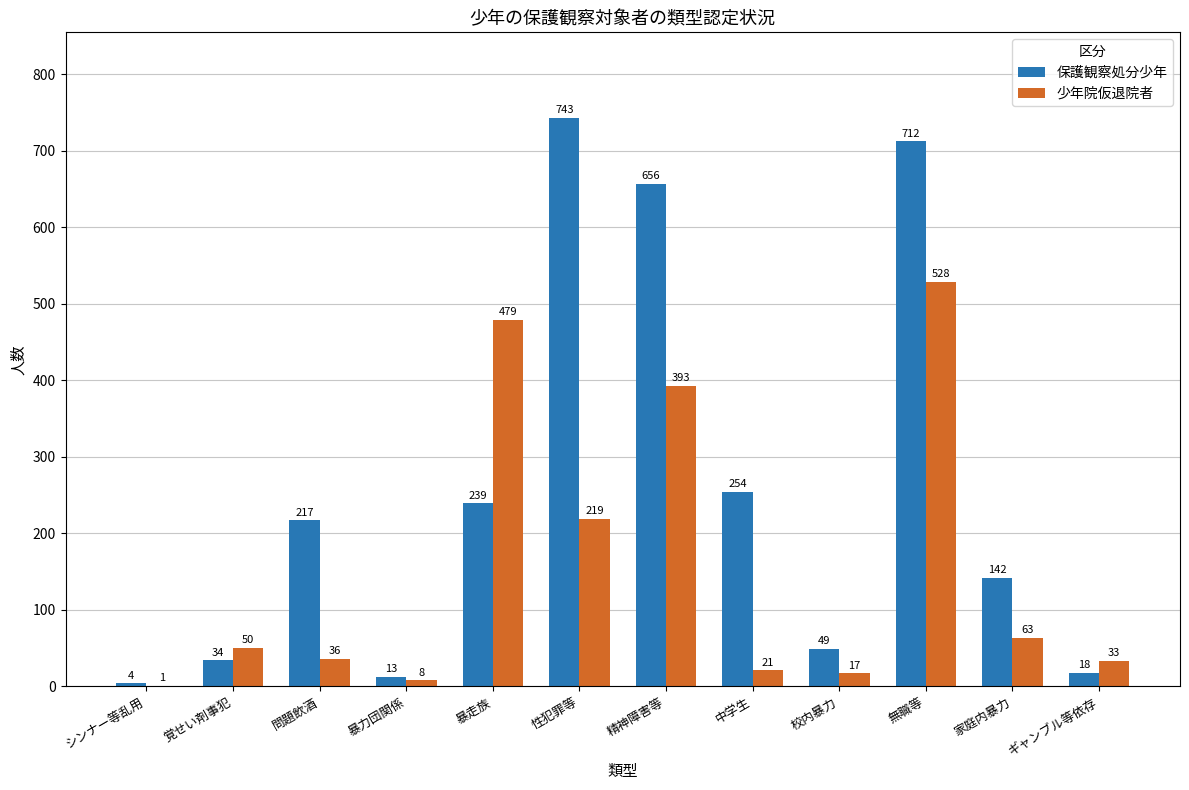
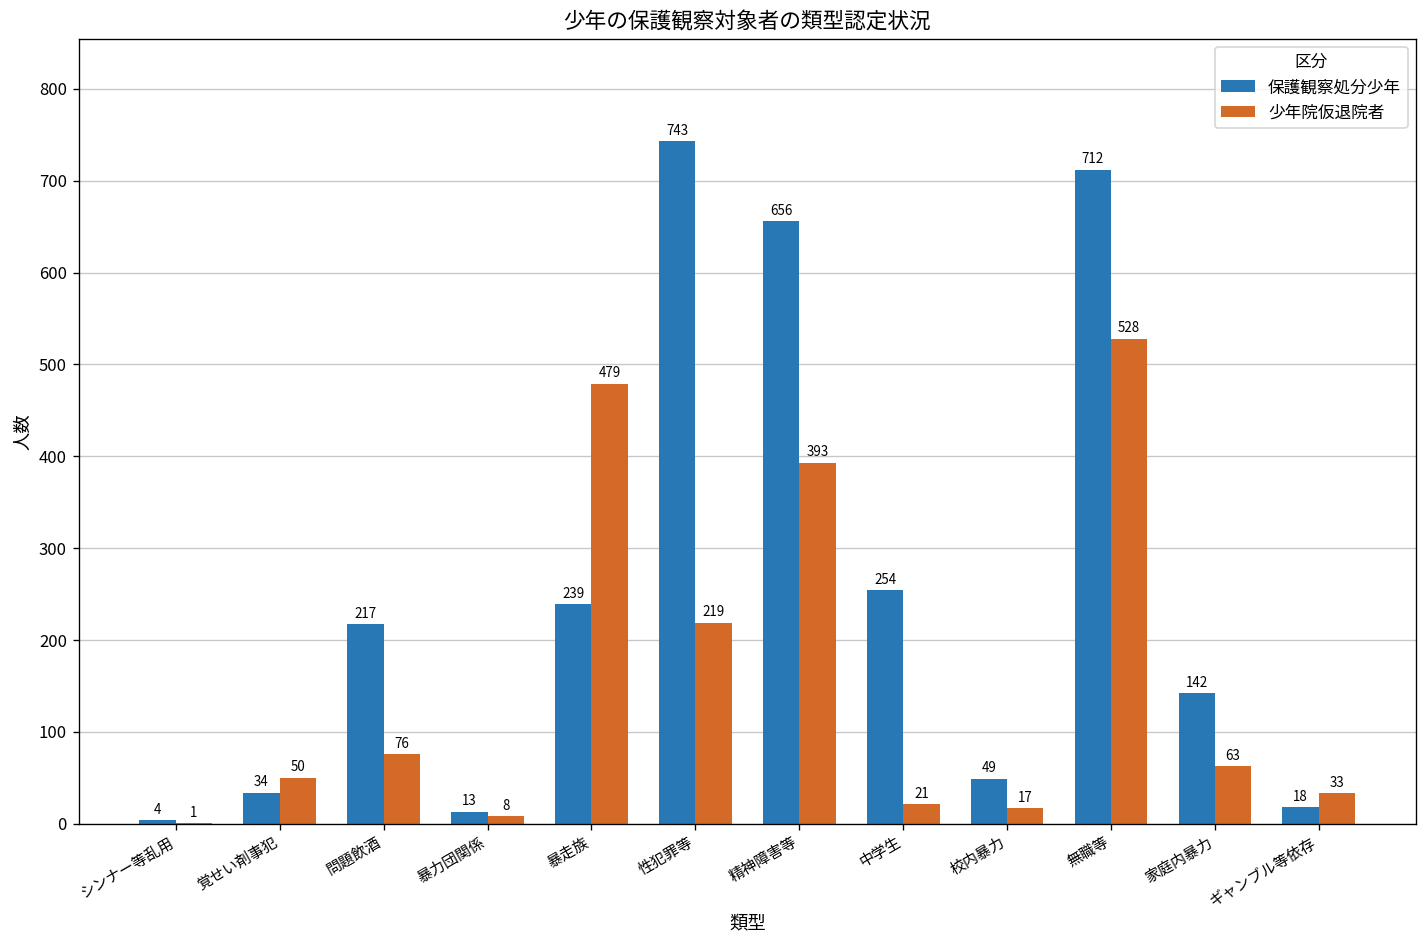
  {
    "保護観察処分少年": {
      "シンナー等乱用": 4,
      "覚せい剤事犯": 34,
      "問題飲酒": 217,
      "暴力団関係": 13,
      "暴走族": 239,
      "性犯罪等": 743,
      "精神障害等": 656,
      "中学生": 254,
      "校内暴力": 49,
      "無職等": 712,
      "家庭内暴力": 142,
      "ギャンブル等依存": 18
    },
    "少年院仮退院者": {
      "シンナー等乱用": 1,
      "覚せい剤事犯": 50,
-     "問題飲酒": 36,
+     "問題飲酒": 76,
      "暴力団関係": 8,
      "暴走族": 479,
      "性犯罪等": 219,
      "精神障害等": 393,
      "中学生": 21,
      "校内暴力": 17,
      "無職等": 528,
      "家庭内暴力": 63,
      "ギャンブル等依存": 33
    }
  }
